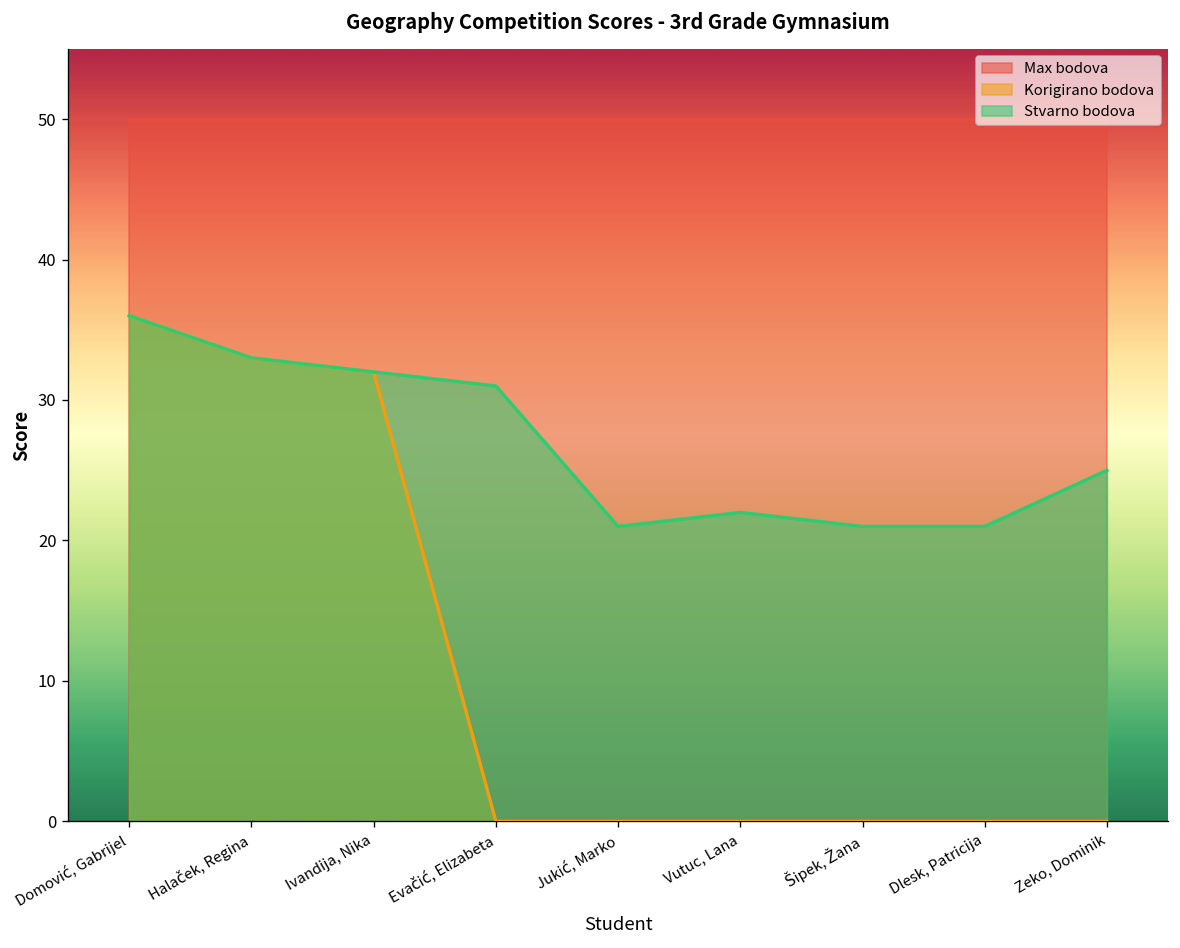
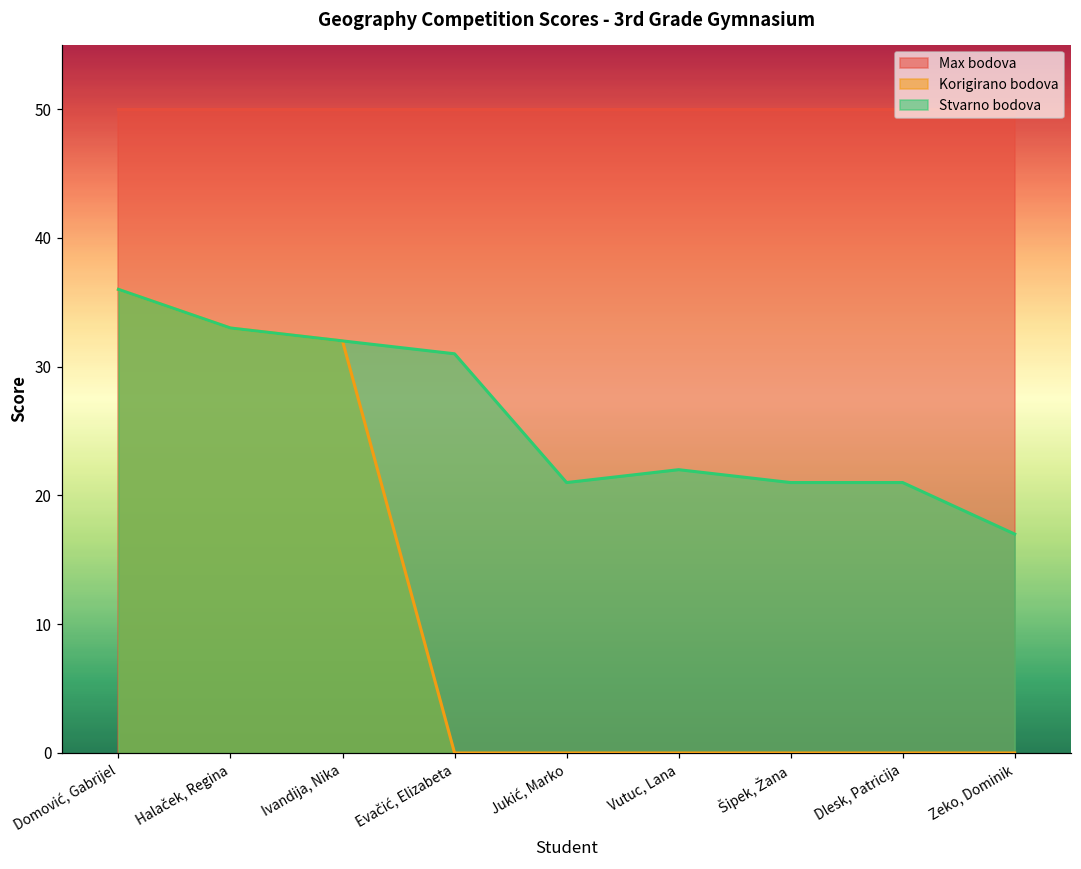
  {
    "Max bodova": {
      "Domović, Gabrijel": 50,
      "Halaček, Regina": 50,
      "Ivandija, Nika": 50,
      "Evačić, Elizabeta": 50,
      "Jukić, Marko": 50,
      "Vutuc, Lana": 50,
      "Šipek, Žana": 50
    },
    "Korigirano bodova": {
      "Evačić, Elizabeta": 0,
      "Jukić, Marko": 0,
      "Vutuc, Lana": 0,
      "Šipek, Žana": 0,
      "Dlesk, Patricija": 0,
      "Zeko, Dominik": 0
    },
    "Stvarno bodova": {
      "Evačić, Elizabeta": 31,
      "Jukić, Marko": 21,
      "Vutuc, Lana": 22,
      "Šipek, Žana": 21,
      "Dlesk, Patricija": 21,
-     "Zeko, Dominik": 25
+     "Zeko, Dominik": 17
    }
  }
